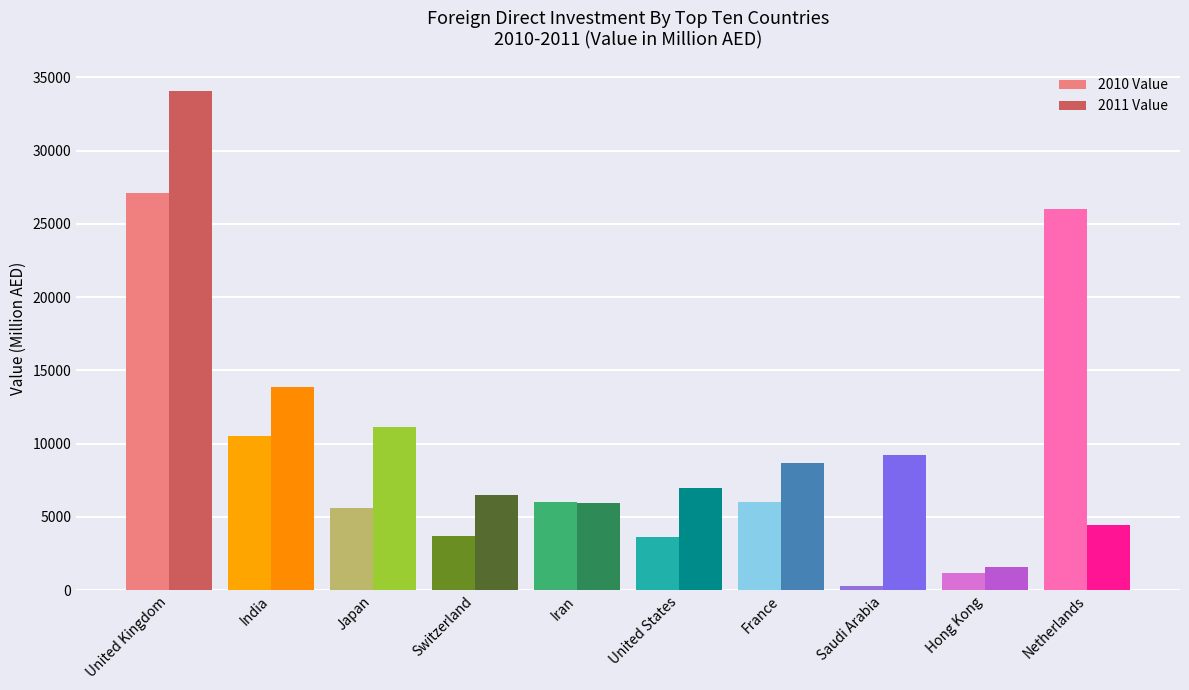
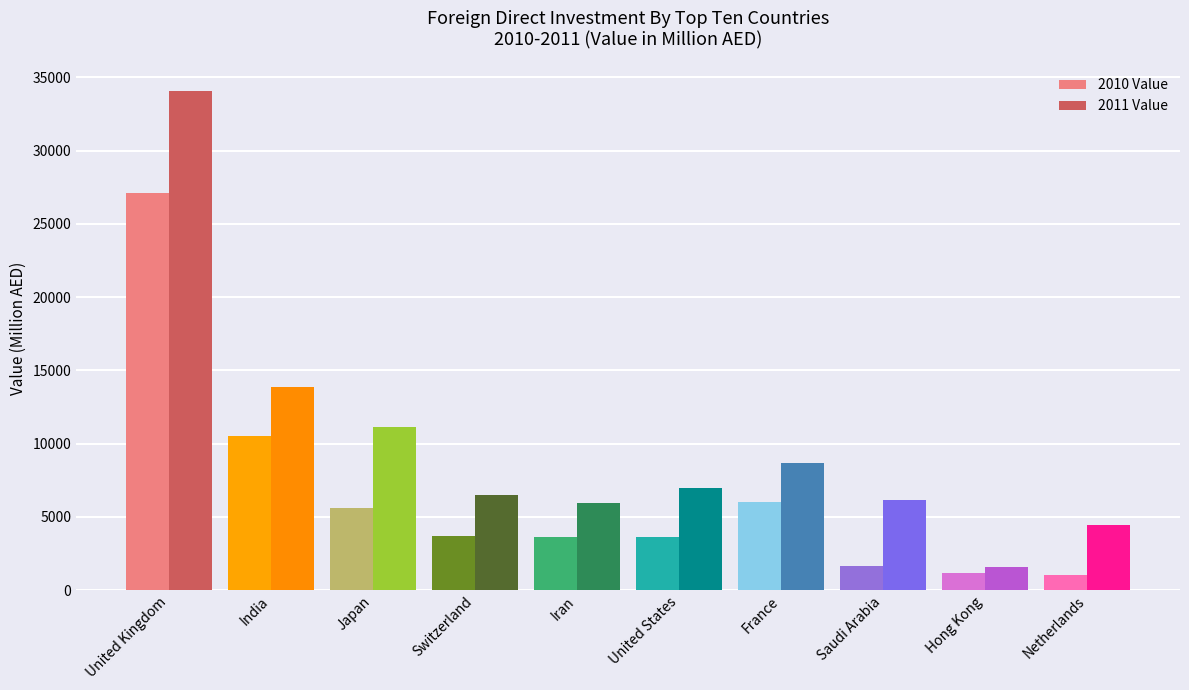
  {
    "2010 Value": {
      "United Kingdom": 27100,
      "India": 10500,
      "Japan": 5600,
      "Switzerland": 3700,
-     "Iran": 6000,
+     "Iran": 3600,
      "United States": 3700,
      "France": 6000,
-     "Saudi Arabia": 300,
+     "Saudi Arabia": 1600,
      "Hong Kong": 1200,
-     "Netherlands": 26000
+     "Netherlands": 1000
    },
    "2011 Value": {
      "United Kingdom": 34100,
      "India": 13800,
      "Japan": 11200,
      "Switzerland": 6500,
      "Iran": 6000,
      "United States": 6900,
      "France": 8700,
-     "Saudi Arabia": 9200,
+     "Saudi Arabia": 6100,
      "Hong Kong": 1600,
      "Netherlands": 4400
    }
  }
